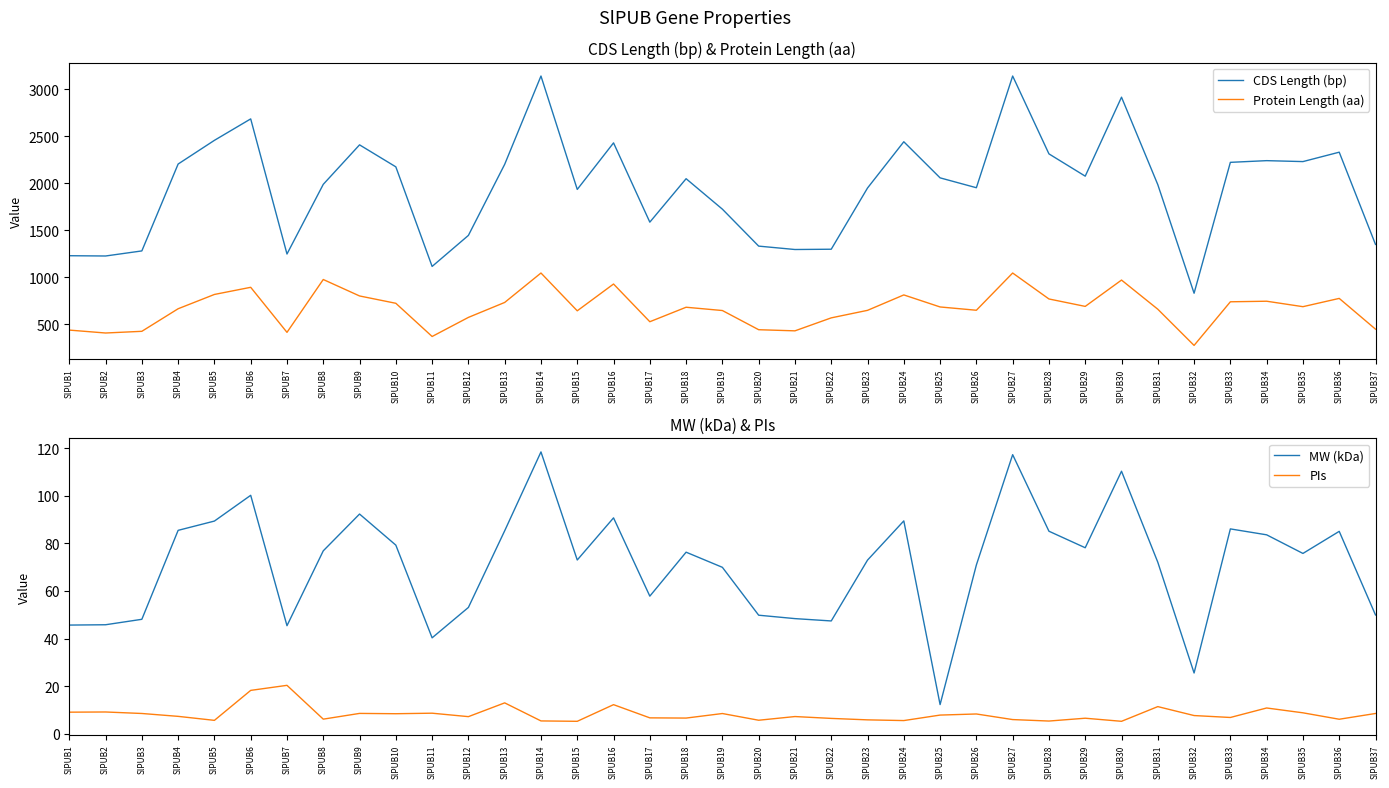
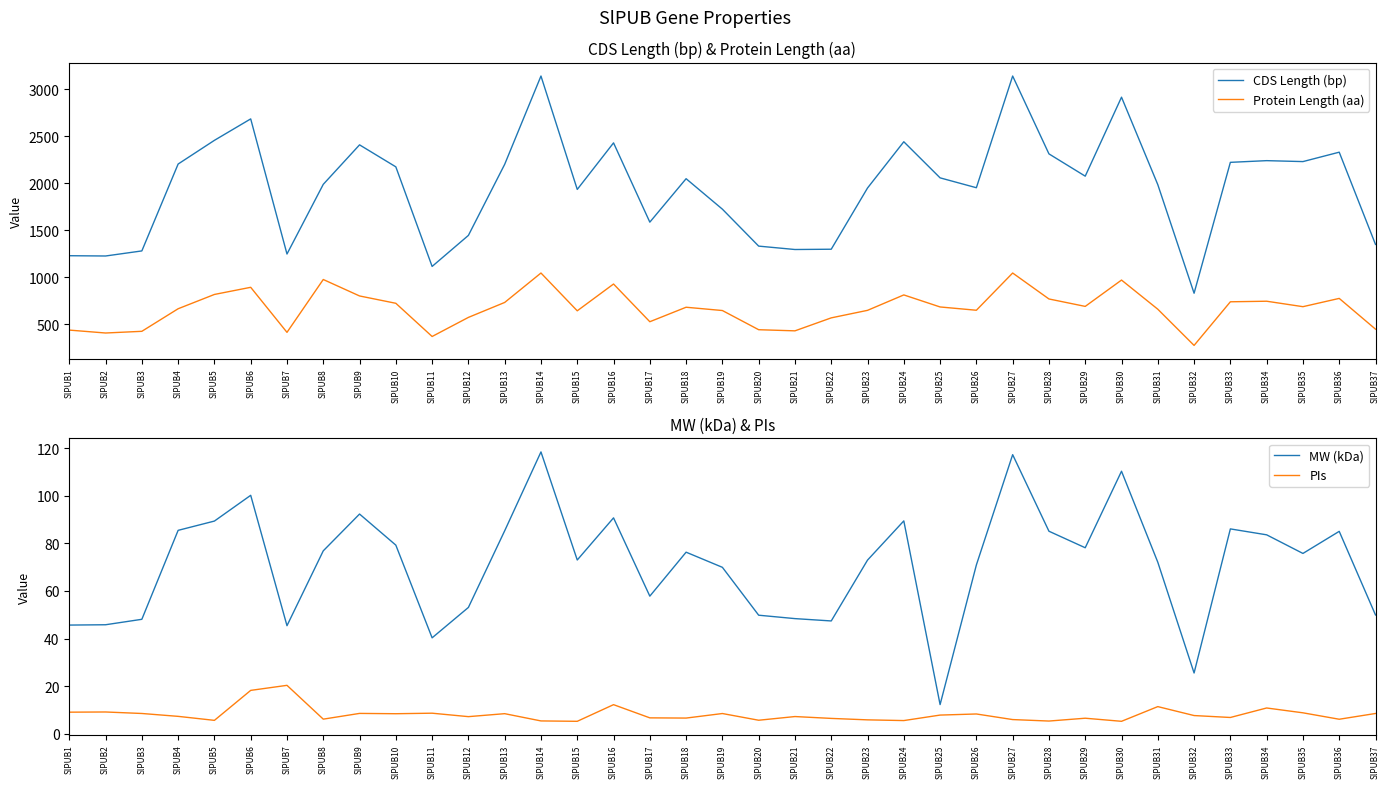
  {
    "CDS Length (bp) & Protein Length (aa)": {
      "CDS Length (bp)": {
        "SlPUB1": 1200,
        "SlPUB2": 1200,
        "SlPUB3": 1300,
        "SlPUB4": 2200,
        "SlPUB5": 2500,
        "SlPUB6": 2700,
        "SlPUB7": 1200,
        "SlPUB8": 2000,
        "SlPUB9": 2400,
        "SlPUB10": 2200,
        "SlPUB11": 1100,
        "SlPUB12": 1400,
        "SlPUB13": 2200,
        "SlPUB14": 3100,
        "SlPUB15": 1900,
        "SlPUB16": 2400,
        "SlPUB17": 1600,
        "SlPUB18": 2000,
        "SlPUB19": 1700,
        "SlPUB20": 1300,
        "SlPUB21": 1300,
        "SlPUB22": 1300,
        "SlPUB23": 2000,
        "SlPUB24": 2400,
        "SlPUB25": 2100,
        "SlPUB26": 2000,
        "SlPUB27": 3100,
        "SlPUB28": 2300,
        "SlPUB29": 2100,
        "SlPUB30": 2900,
        "SlPUB31": 2000,
        "SlPUB32": 800,
        "SlPUB33": 2200,
        "SlPUB34": 2200,
        "SlPUB35": 2200,
        "SlPUB36": 2300,
        "SlPUB37": 1400
      },
      "Protein Length (aa)": {
        "SlPUB1": 400,
        "SlPUB2": 400,
        "SlPUB3": 400,
        "SlPUB4": 700,
        "SlPUB5": 800,
        "SlPUB6": 900,
        "SlPUB7": 400,
        "SlPUB8": 1000,
        "SlPUB9": 800,
        "SlPUB10": 700,
        "SlPUB11": 400,
        "SlPUB12": 600,
        "SlPUB13": 700,
        "SlPUB14": 1000,
        "SlPUB15": 600,
        "SlPUB16": 900,
        "SlPUB17": 500,
        "SlPUB18": 700,
        "SlPUB19": 600,
        "SlPUB20": 400,
        "SlPUB21": 400,
        "SlPUB22": 600,
        "SlPUB23": 600,
        "SlPUB24": 800,
        "SlPUB25": 700,
        "SlPUB26": 700,
        "SlPUB27": 1000,
        "SlPUB28": 800,
        "SlPUB29": 700,
        "SlPUB30": 1000,
        "SlPUB31": 700,
        "SlPUB32": 300,
        "SlPUB33": 700,
        "SlPUB34": 700,
        "SlPUB35": 700,
        "SlPUB36": 800,
        "SlPUB37": 400
      }
    },
    "MW (kDa) & PIs": {
      "MW (kDa)": {
        "SlPUB1": 46,
        "SlPUB2": 46,
        "SlPUB3": 48,
        "SlPUB4": 85,
        "SlPUB5": 89,
        "SlPUB6": 100,
        "SlPUB7": 45,
        "SlPUB8": 77,
        "SlPUB9": 92,
        "SlPUB10": 79,
        "SlPUB11": 40,
        "SlPUB12": 53,
        "SlPUB13": 85,
        "SlPUB14": 118,
        "SlPUB15": 73,
        "SlPUB16": 91,
        "SlPUB17": 58,
        "SlPUB18": 76,
        "SlPUB19": 70,
        "SlPUB20": 50,
        "SlPUB21": 48,
        "SlPUB22": 47,
        "SlPUB23": 73,
        "SlPUB24": 89,
        "SlPUB25": 12,
        "SlPUB26": 71,
        "SlPUB27": 117,
        "SlPUB28": 85,
        "SlPUB29": 78,
        "SlPUB30": 110,
        "SlPUB31": 72,
        "SlPUB32": 26,
        "SlPUB33": 86,
        "SlPUB34": 84,
        "SlPUB35": 76,
        "SlPUB36": 85,
        "SlPUB37": 50
      },
      "PIs": {
        "SlPUB1": 9,
        "SlPUB2": 9,
        "SlPUB3": 8,
        "SlPUB4": 7,
        "SlPUB5": 6,
        "SlPUB6": 18,
        "SlPUB7": 20,
        "SlPUB8": 6,
        "SlPUB9": 9,
        "SlPUB10": 8,
        "SlPUB11": 9,
        "SlPUB12": 7,
-       "SlPUB13": 13,
+       "SlPUB13": 8,
        "SlPUB14": 5,
        "SlPUB15": 5,
        "SlPUB16": 12,
        "SlPUB17": 7,
        "SlPUB18": 7,
        "SlPUB19": 8,
        "SlPUB20": 6,
        "SlPUB21": 7,
        "SlPUB22": 6,
        "SlPUB23": 6,
        "SlPUB24": 6,
        "SlPUB25": 8,
        "SlPUB26": 8,
        "SlPUB27": 6,
        "SlPUB28": 5,
        "SlPUB29": 7,
        "SlPUB30": 5,
        "SlPUB31": 11,
        "SlPUB32": 8,
        "SlPUB33": 7,
        "SlPUB34": 11,
        "SlPUB35": 9,
        "SlPUB36": 6,
        "SlPUB37": 8
      }
    }
  }
